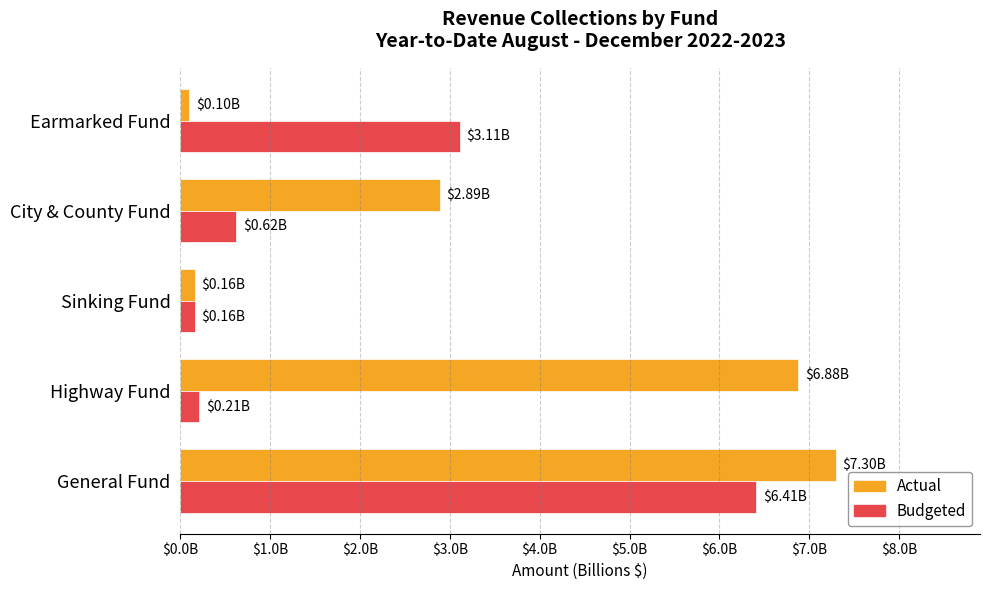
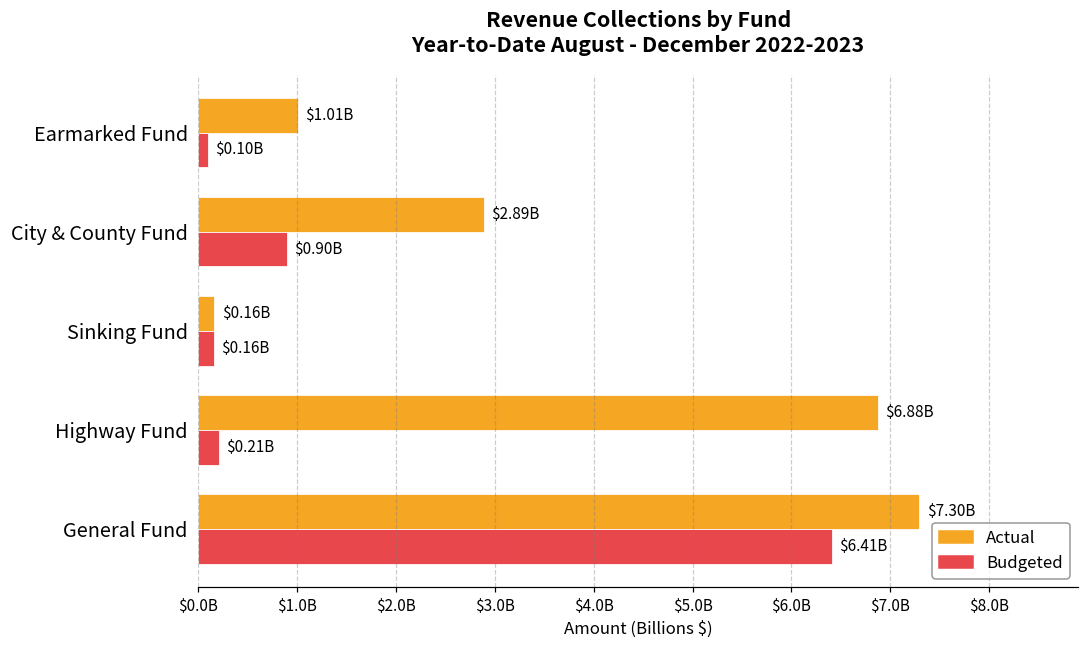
  {
    "Actual": {
-     "Earmarked Fund": "$0.10B",
+     "Earmarked Fund": "$1.01B",
      "City & County Fund": "$2.89B",
      "Sinking Fund": "$0.16B",
      "Highway Fund": "$6.88B",
      "General Fund": "$7.30B"
    },
    "Budgeted": {
-     "Earmarked Fund": "$3.11B",
-     "City & County Fund": "$0.62B",
+     "Earmarked Fund": "$0.10B",
+     "City & County Fund": "$0.90B",
      "Sinking Fund": "$0.16B",
      "Highway Fund": "$0.21B",
      "General Fund": "$6.41B"
    }
  }
